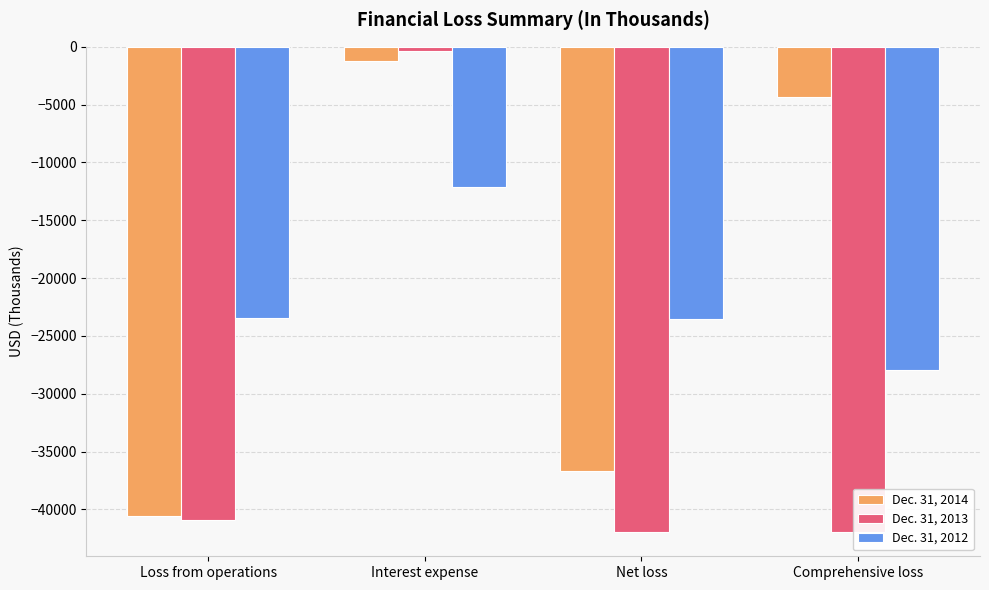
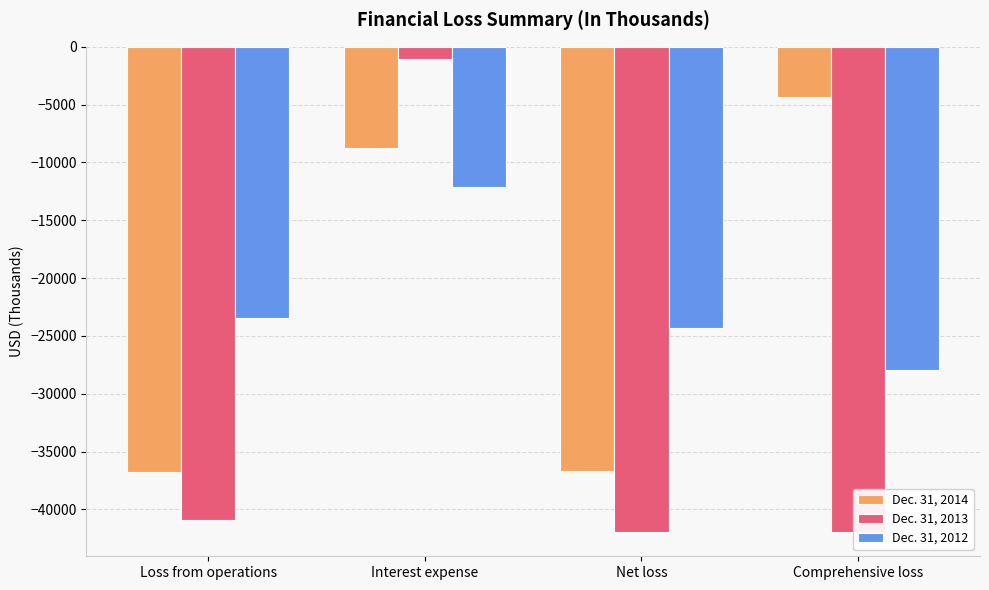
  {
    "Dec. 31, 2014": {
-     "Loss from operations": -40600,
-     "Interest expense": -1200,
+     "Loss from operations": -36700,
+     "Interest expense": -8800,
      "Net loss": -36700,
      "Comprehensive loss": -4300
    },
    "Dec. 31, 2013": {
      "Loss from operations": -40900,
-     "Interest expense": -400,
+     "Interest expense": -1100,
      "Net loss": -41900
    },
    "Dec. 31, 2012": {
      "Loss from operations": -23500,
      "Interest expense": -12100,
-     "Net loss": -23500,
+     "Net loss": -24300,
      "Comprehensive loss": -27900
    }
  }
